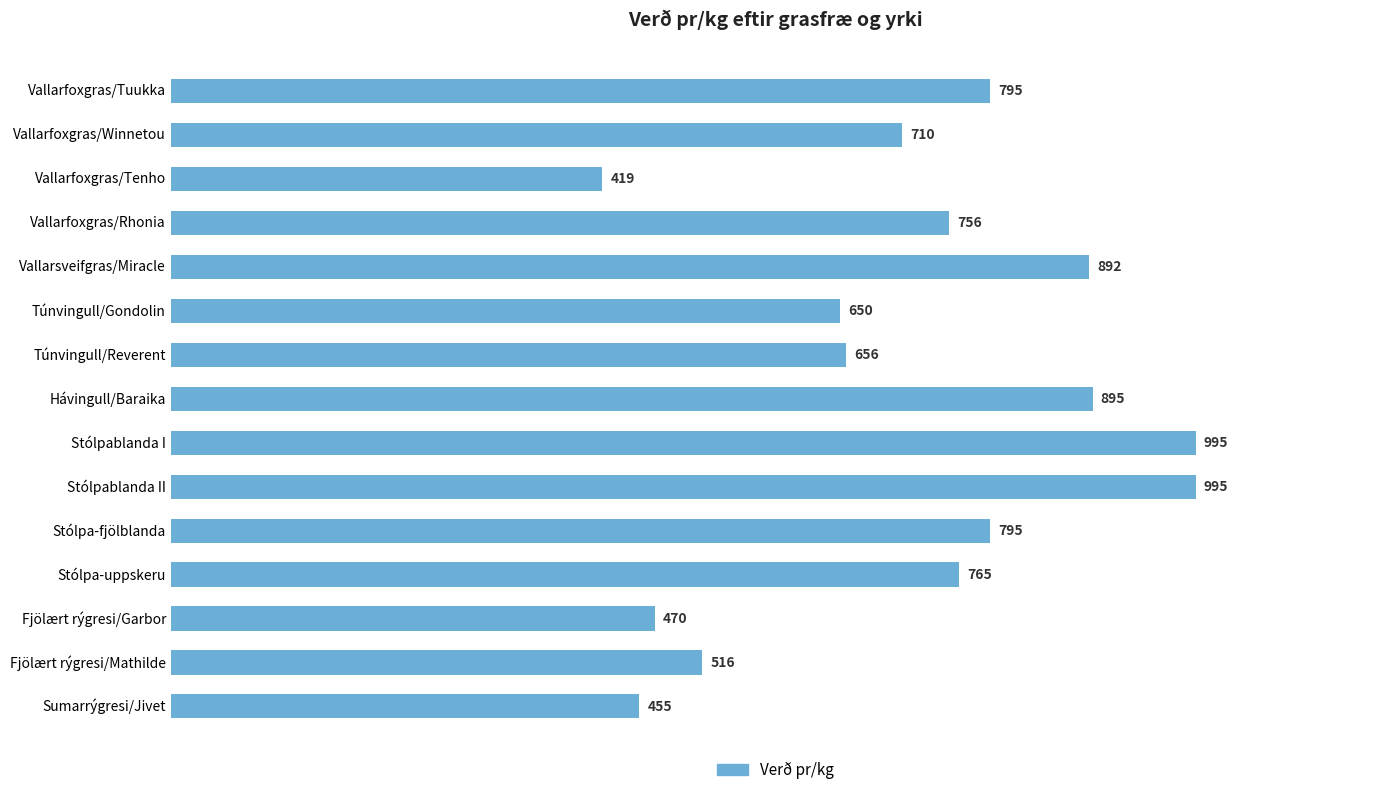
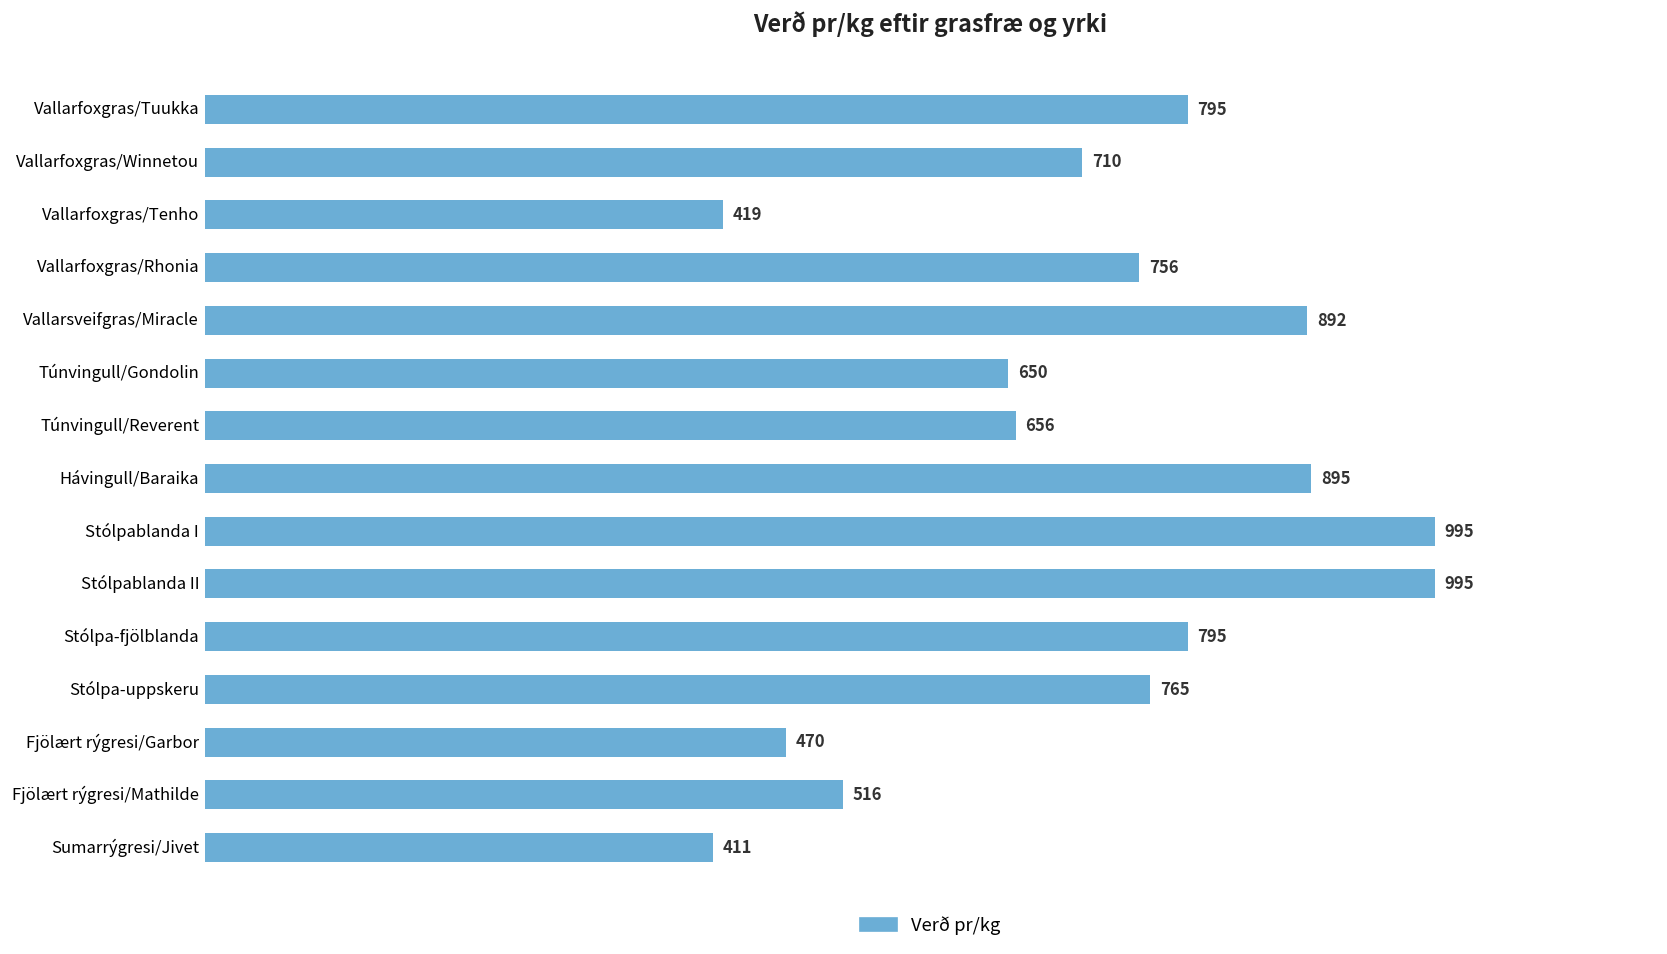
  {
    "Vallarfoxgras/Tuukka": 795,
    "Vallarfoxgras/Winnetou": 710,
    "Vallarfoxgras/Tenho": 419,
    "Vallarfoxgras/Rhonia": 756,
    "Vallarsveifgras/Miracle": 892,
    "Túnvingull/Gondolin": 650,
    "Túnvingull/Reverent": 656,
    "Hávingull/Baraika": 895,
    "Stólpablanda I": 995,
    "Stólpablanda II": 995,
    "Stólpa-fjölblanda": 795,
    "Stólpa-uppskeru": 765,
    "Fjölært rýgresi/Garbor": 470,
    "Fjölært rýgresi/Mathilde": 516,
-   "Sumarrýgresi/Jivet": 455
+   "Sumarrýgresi/Jivet": 411
  }
